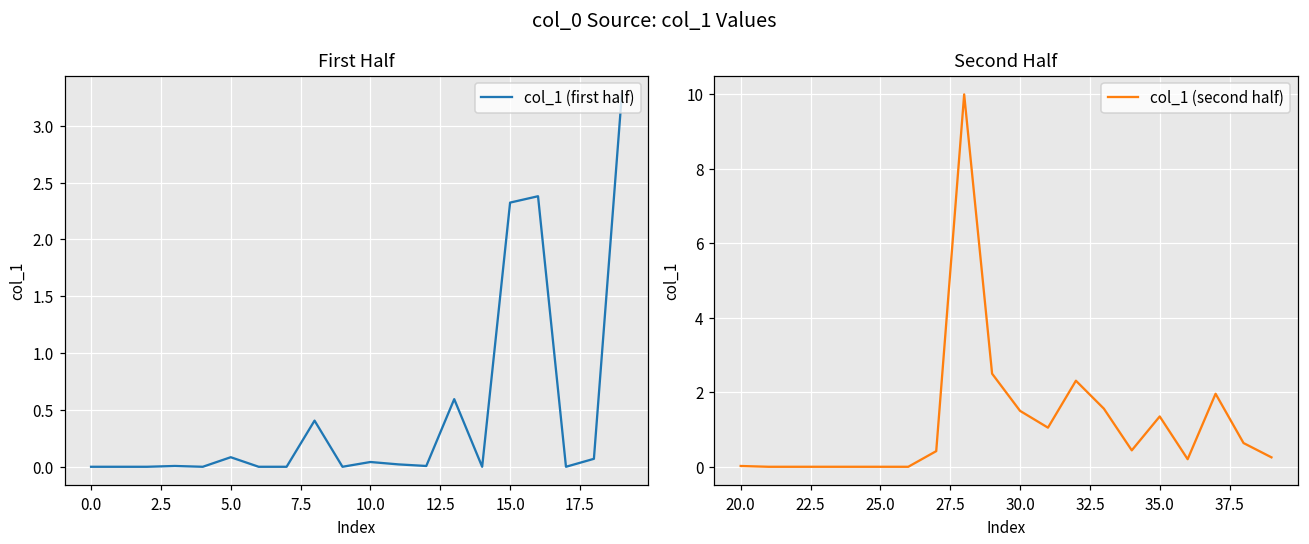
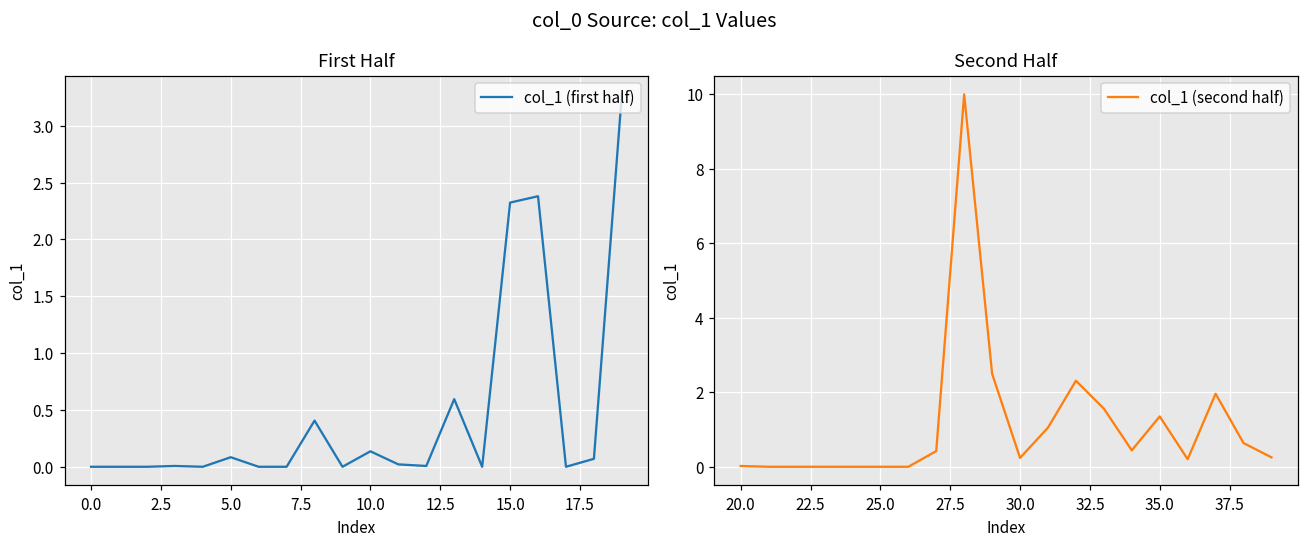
  {
    "First Half": {
      "0.0": 0.00,
      "5.0": 0.08,
-     "10.0": 0.04,
+     "10.0": 0.14,
      "15.0": 2.32
    },
    "Second Half": {
      "20.0": 0.0,
      "25.0": 0.0,
-     "30.0": 1.5,
+     "30.0": 0.2,
      "35.0": 1.4
    }
  }
